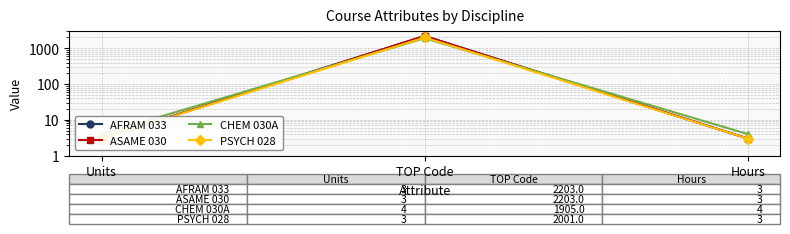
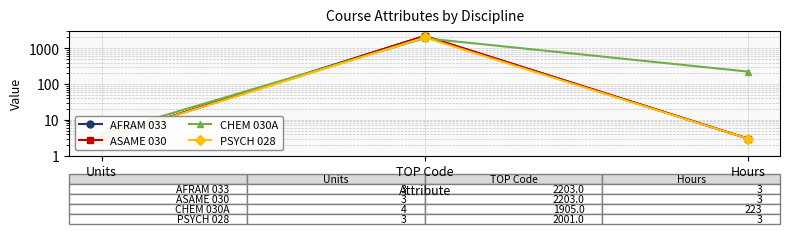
  {
    "CHEM 030A": {
-     "Hours": 4
+     "Hours": 223
    }
  }
